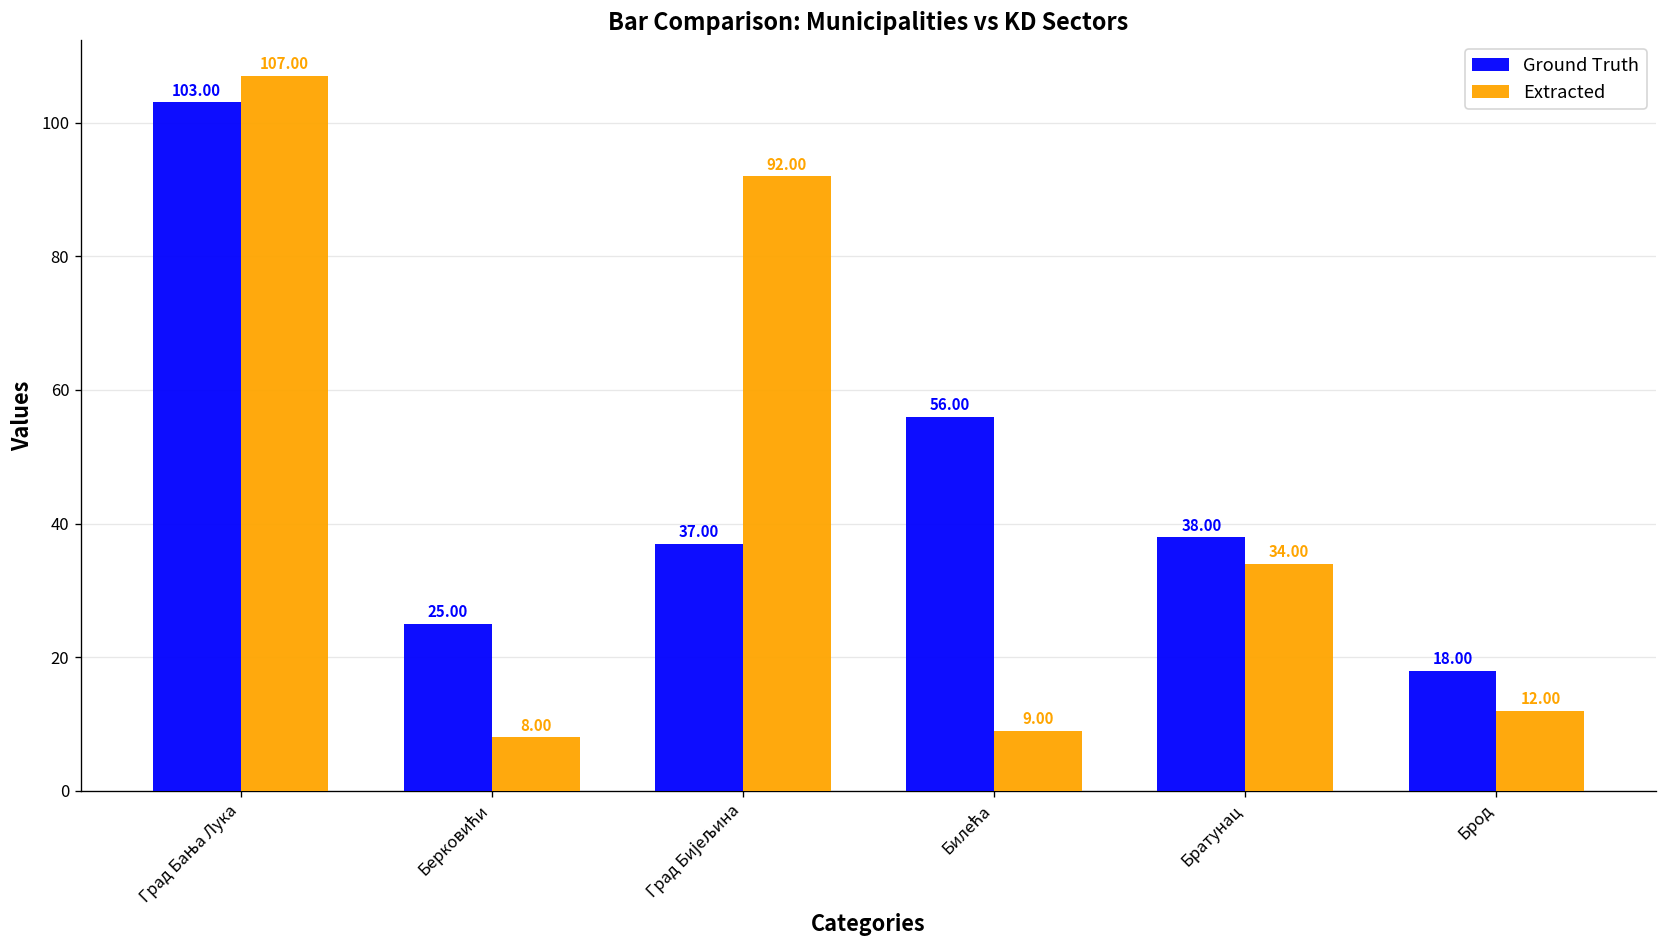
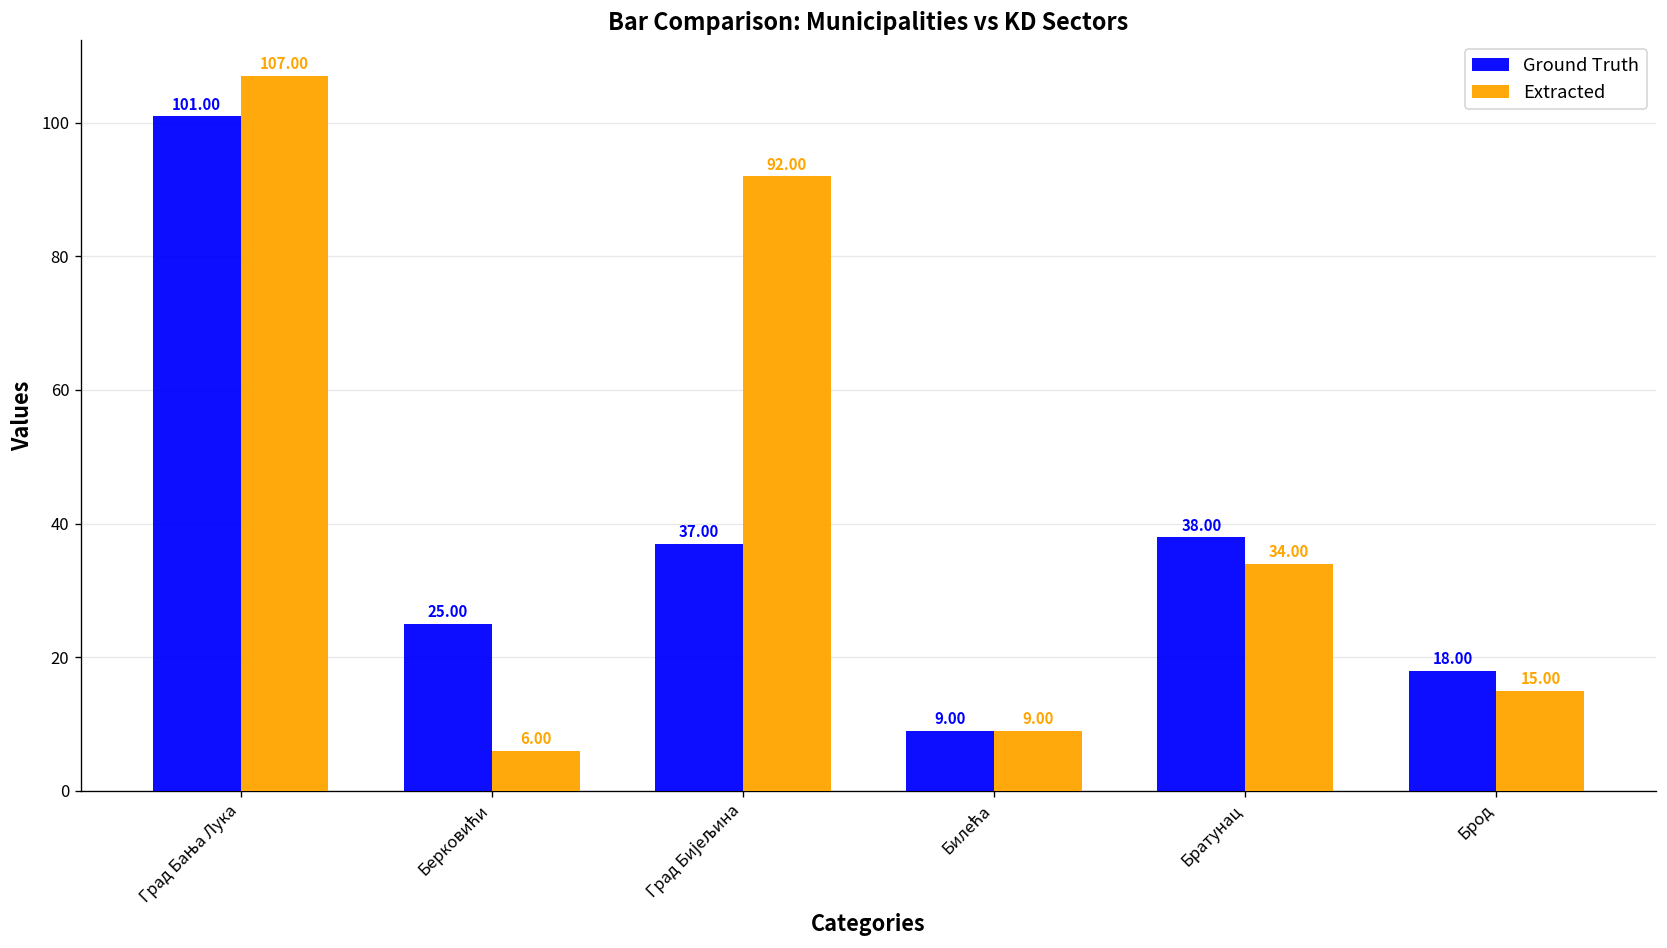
  {
    "Ground Truth": {
-     "Град Бања Лука": 103.00,
+     "Град Бања Лука": 101.00,
      "Берковићи": 25.00,
      "Град Бијељина": 37.00,
-     "Билећа": 56.00,
+     "Билећа": 9.00,
      "Братунац": 38.00,
      "Брод": 18.00
    },
    "Extracted": {
      "Град Бања Лука": 107.00,
-     "Берковићи": 8.00,
+     "Берковићи": 6.00,
      "Град Бијељина": 92.00,
      "Билећа": 9.00,
      "Братунац": 34.00,
-     "Брод": 12.00
+     "Брод": 15.00
    }
  }
